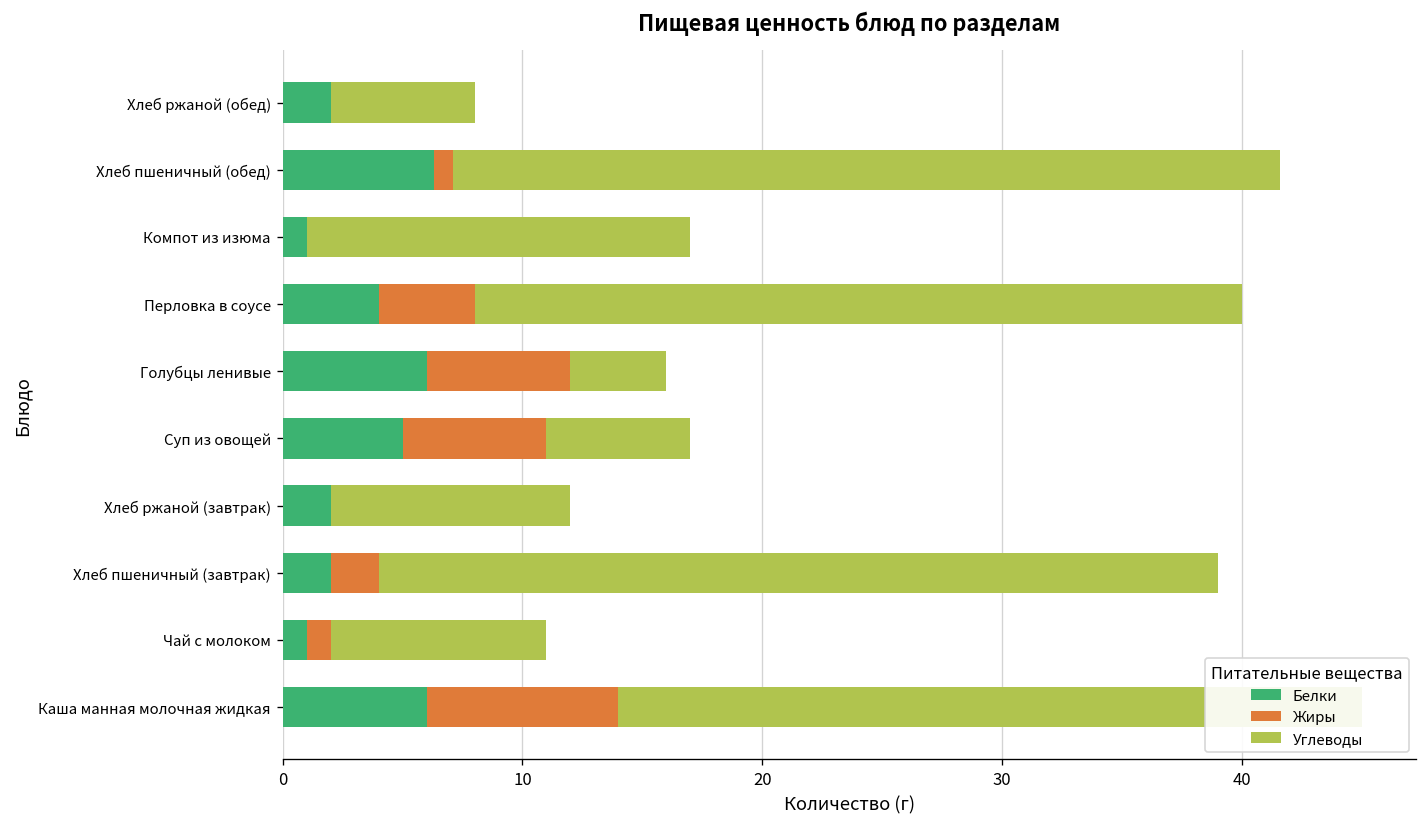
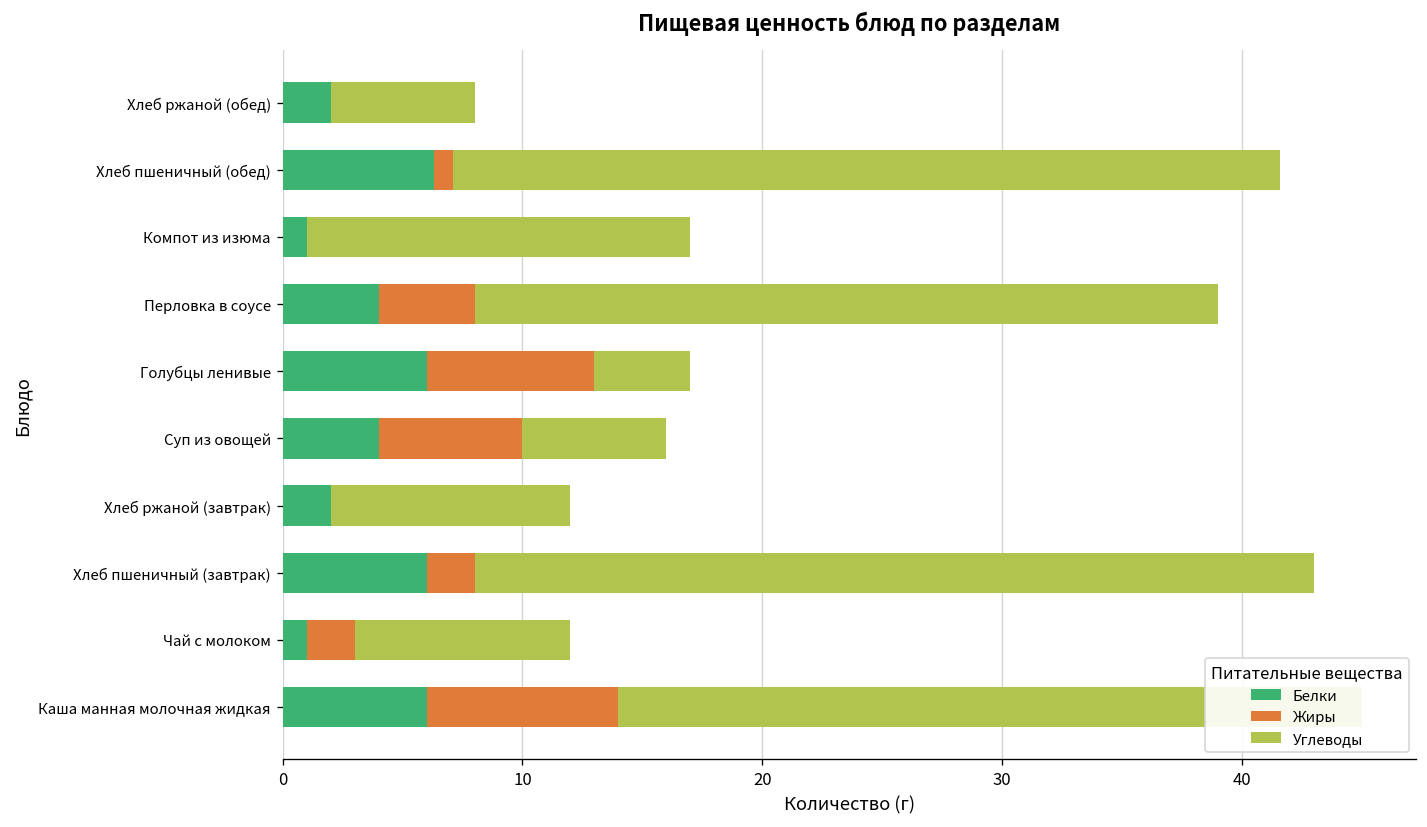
  {
    "Белки": {
      "Хлеб ржаной (обед)": 2,
      "Хлеб пшеничный (обед)": 6.3,
      "Компот из изюма": 1,
      "Перловка в соусе": 4,
      "Голубцы ленивые": 6,
-     "Суп из овощей": 5,
+     "Суп из овощей": 4,
      "Хлеб ржаной (завтрак)": 2,
-     "Хлеб пшеничный (завтрак)": 2,
+     "Хлеб пшеничный (завтрак)": 6,
      "Чай с молоком": 1,
      "Каша манная молочная жидкая": 6
    },
    "Жиры": {
      "Хлеб ржаной (обед)": 0,
      "Хлеб пшеничный (обед)": 0.8,
      "Компот из изюма": 0,
      "Перловка в соусе": 4,
-     "Голубцы ленивые": 6,
+     "Голубцы ленивые": 7,
      "Суп из овощей": 6,
      "Хлеб ржаной (завтрак)": 0,
      "Хлеб пшеничный (завтрак)": 2,
-     "Чай с молоком": 1,
+     "Чай с молоком": 2,
      "Каша манная молочная жидкая": 8
    },
    "Углеводы": {
      "Хлеб ржаной (обед)": 6,
      "Хлеб пшеничный (обед)": 34.5,
      "Компот из изюма": 16,
-     "Перловка в соусе": 32,
+     "Перловка в соусе": 31,
      "Голубцы ленивые": 4,
      "Суп из овощей": 6,
      "Хлеб ржаной (завтрак)": 10,
      "Хлеб пшеничный (завтрак)": 35,
      "Чай с молоком": 9
    }
  }
